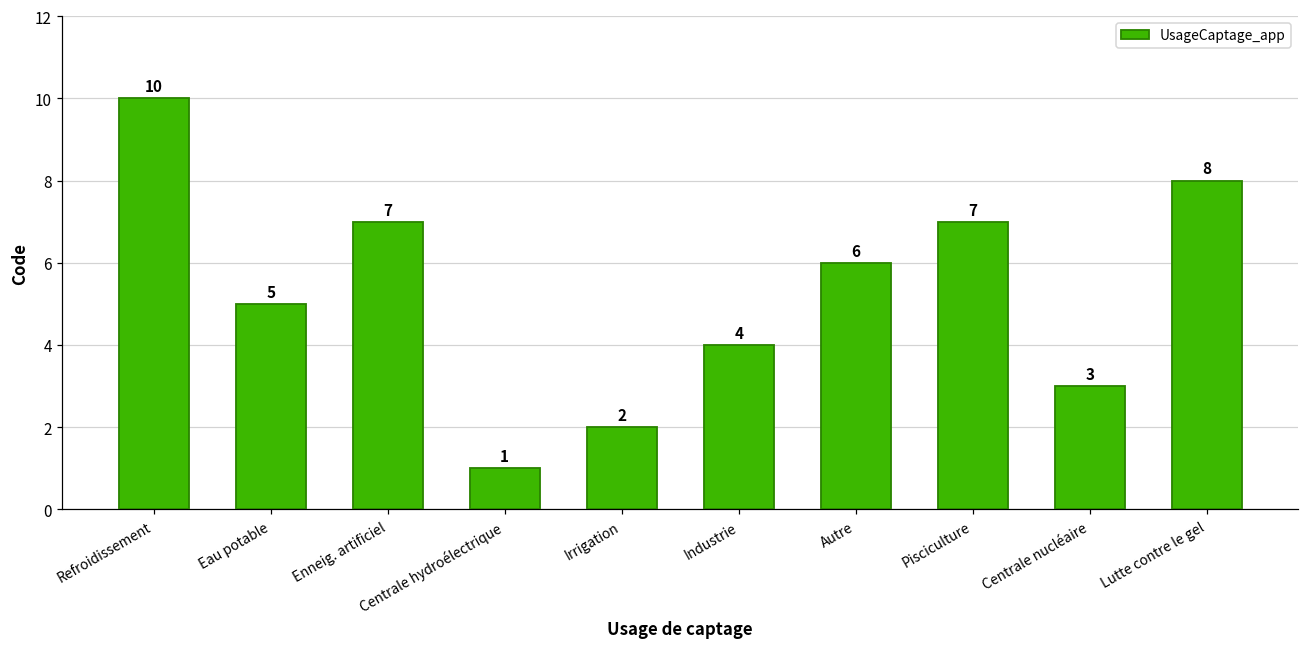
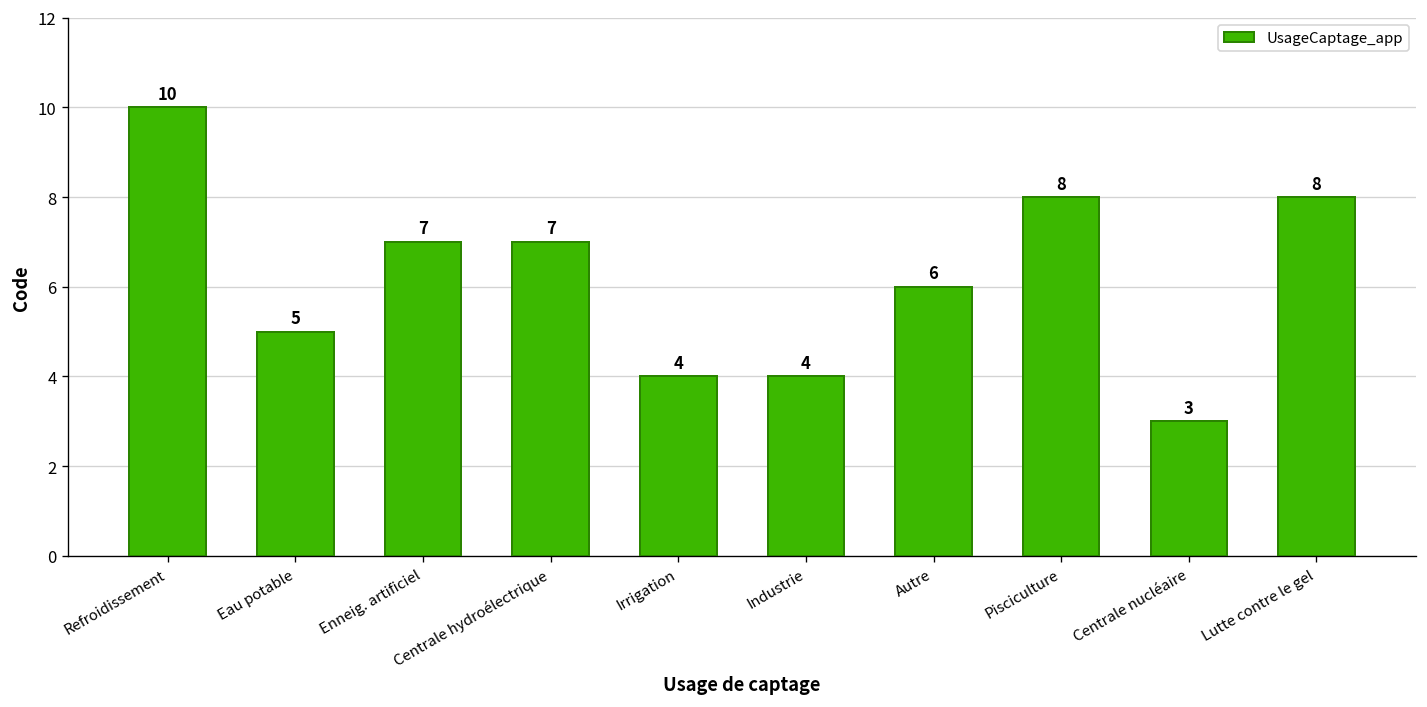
  {
    "Refroidissement": 10,
    "Eau potable": 5,
    "Enneig. artificiel": 7,
-   "Centrale hydroélectrique": 1,
-   "Irrigation": 2,
+   "Centrale hydroélectrique": 7,
+   "Irrigation": 4,
    "Industrie": 4,
    "Autre": 6,
-   "Pisciculture": 7,
+   "Pisciculture": 8,
    "Centrale nucléaire": 3,
    "Lutte contre le gel": 8
  }
